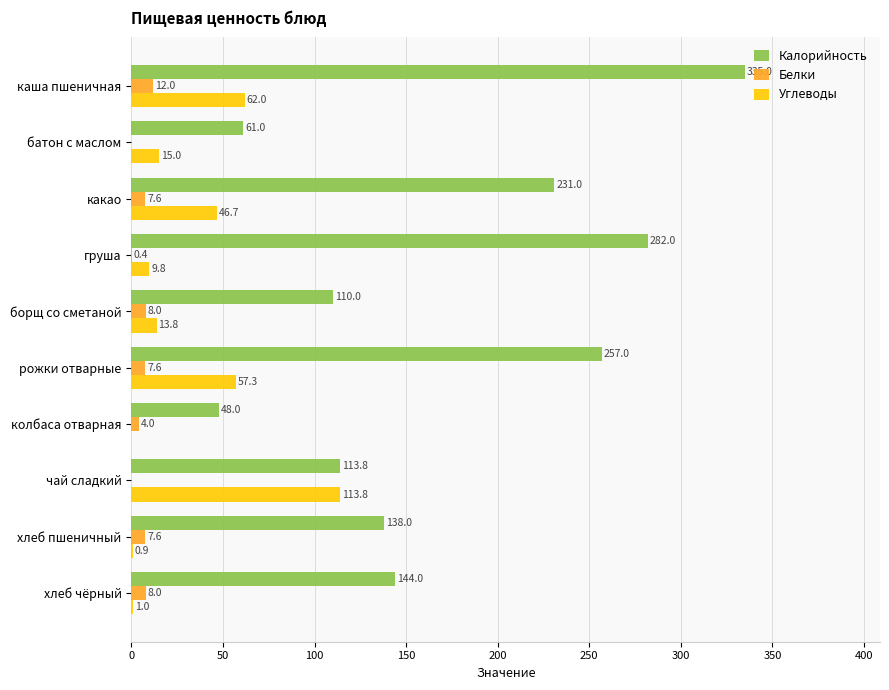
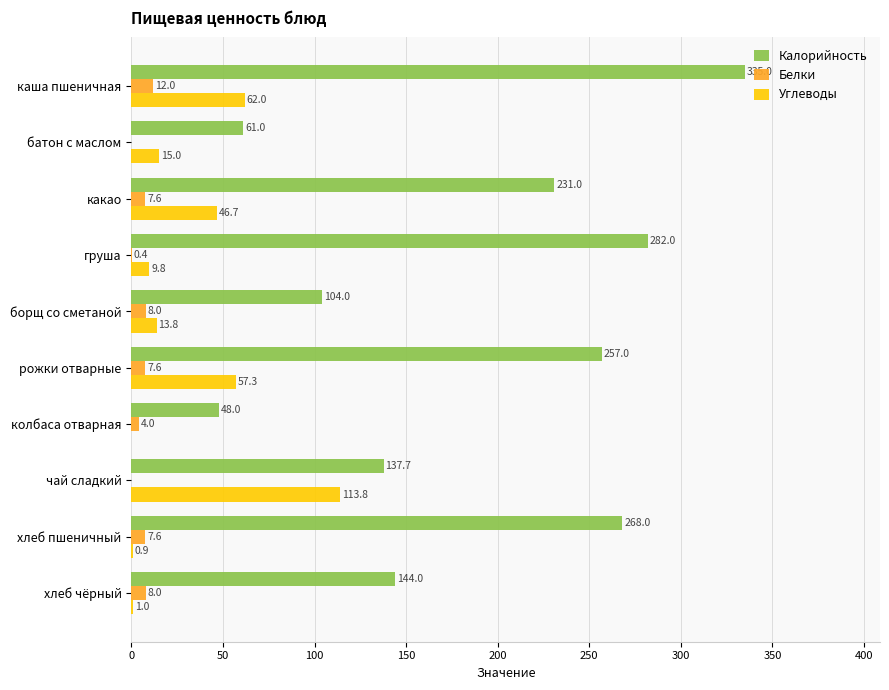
  {
    "Калорийность": {
      "каша пшеничная": 335.0,
      "батон с маслом": 61.0,
      "какао": 231.0,
      "груша": 282.0,
-     "борщ со сметаной": 110.0,
+     "борщ со сметаной": 104.0,
      "рожки отварные": 257.0,
      "колбаса отварная": 48.0,
-     "чай сладкий": 113.8,
-     "хлеб пшеничный": 138.0,
+     "чай сладкий": 137.7,
+     "хлеб пшеничный": 268.0,
      "хлеб чёрный": 144.0
    }
  }
